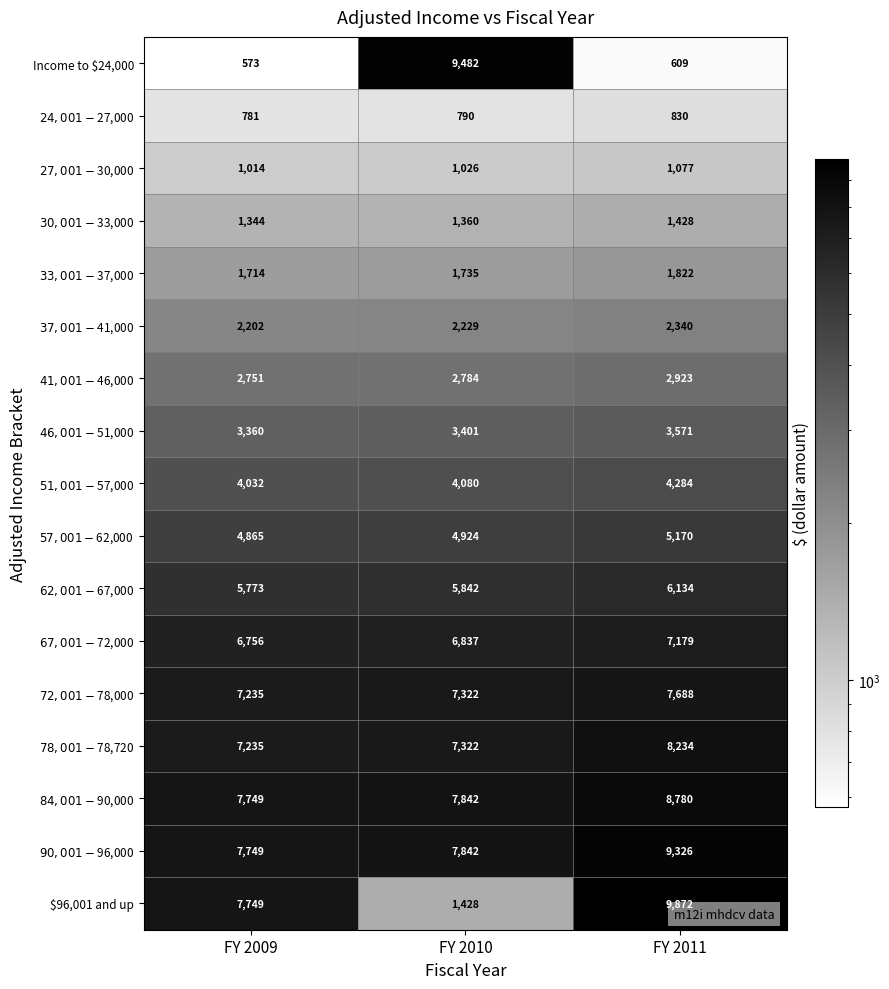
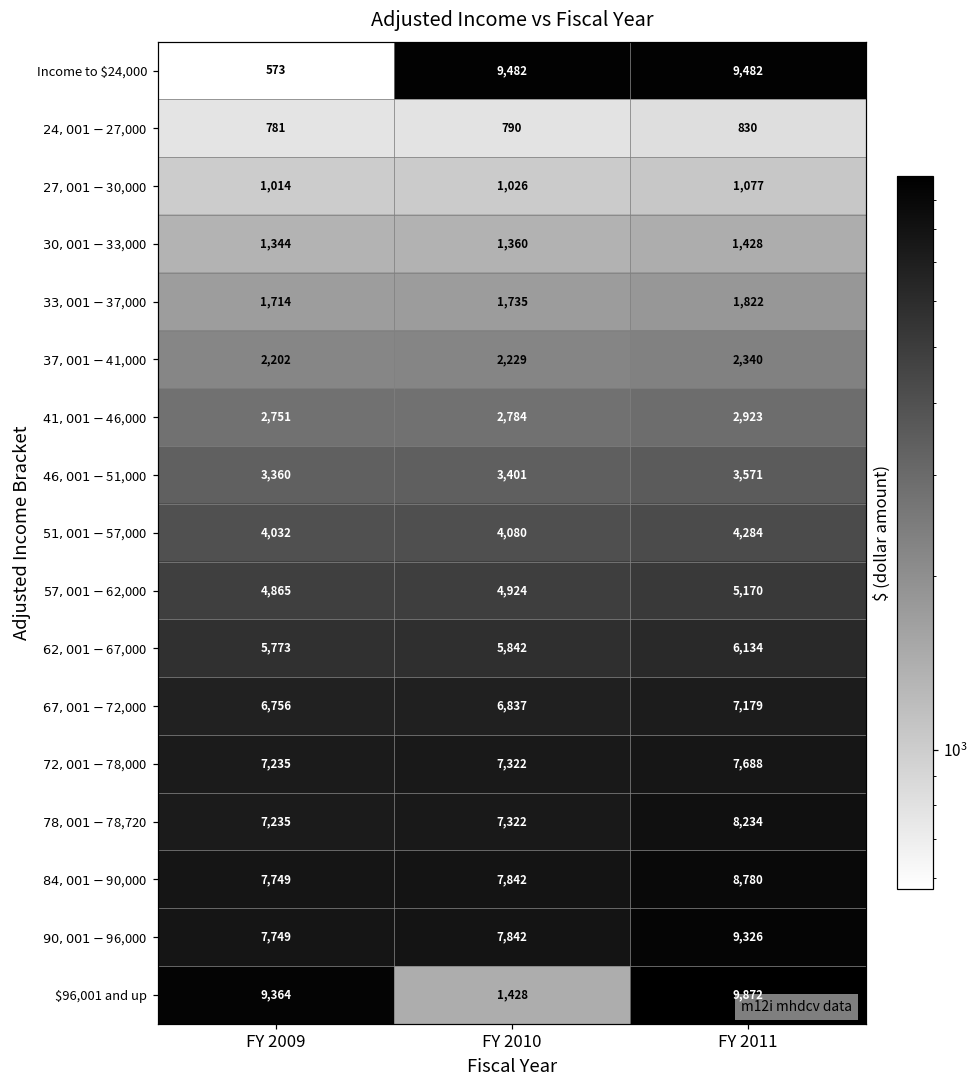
  {
    "Income to $24,000": {
      "FY 2009": "573",
      "FY 2010": "9,482",
-     "FY 2011": "609"
+     "FY 2011": "9,482"
    },
    "$96,001 and up": {
-     "FY 2009": "7,749",
+     "FY 2009": "9,364",
      "FY 2010": "1,428"
    }
  }
